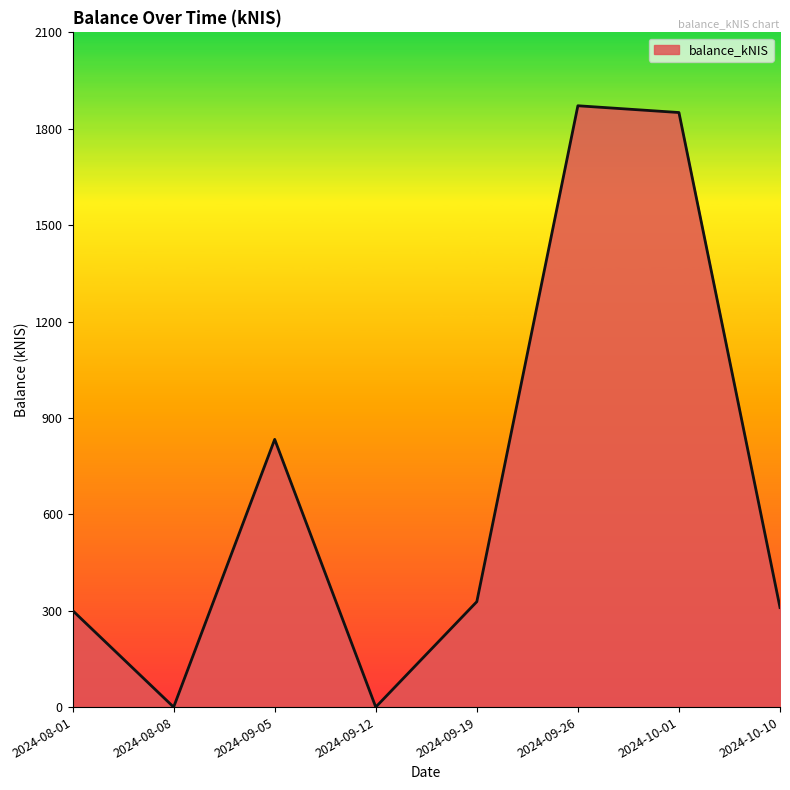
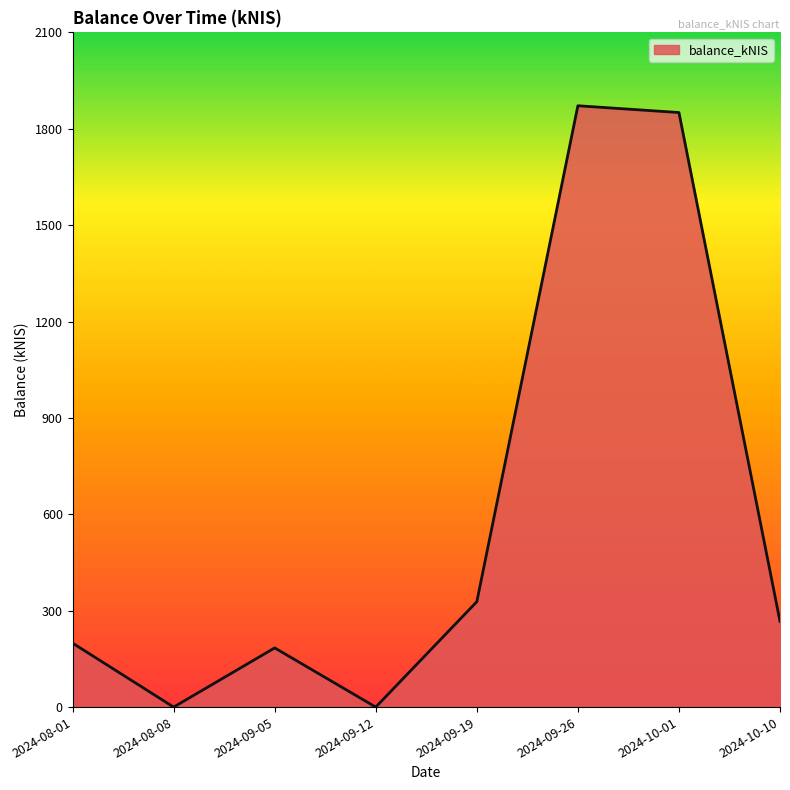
  {
-   "2024-08-01": 300,
+   "2024-08-01": 200,
    "2024-08-08": 0,
-   "2024-09-05": 830,
+   "2024-09-05": 180,
    "2024-09-12": 0,
    "2024-09-19": 330,
    "2024-09-26": 1870,
    "2024-10-01": 1850,
-   "2024-10-10": 310
+   "2024-10-10": 270
  }
